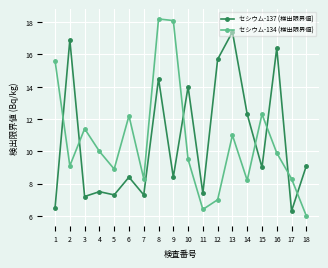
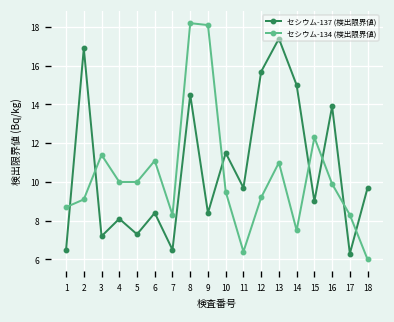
  {
    "セシウム-137 (検出限界値)": {
      "1": 6.5,
      "2": 16.9,
      "3": 7.2,
-     "4": 7.5,
+     "4": 8.1,
      "5": 7.3,
      "6": 8.4,
-     "7": 7.3,
+     "7": 6.5,
      "8": 14.5,
      "9": 8.4,
-     "10": 14.0,
-     "11": 7.4,
+     "10": 11.5,
+     "11": 9.7,
      "12": 15.7,
-     "14": 12.3,
+     "14": 15.0,
      "15": 9.0,
-     "16": 16.4,
+     "16": 13.9,
      "17": 6.3,
-     "18": 9.1
+     "18": 9.7
    },
    "セシウム-134 (検出限界値)": {
-     "1": 15.6,
+     "1": 8.7,
      "2": 9.1,
      "3": 11.4,
      "4": 10.0,
-     "5": 8.9,
-     "6": 12.2,
+     "5": 10.0,
+     "6": 11.1,
      "7": 8.3,
      "8": 18.2,
      "9": 18.1,
      "10": 9.5,
      "11": 6.4,
-     "12": 7.0,
+     "12": 9.2,
      "13": 11.0,
-     "14": 8.2,
+     "14": 7.5,
      "15": 12.3,
      "16": 9.9,
      "17": 8.3,
      "18": 6.0
    }
  }
